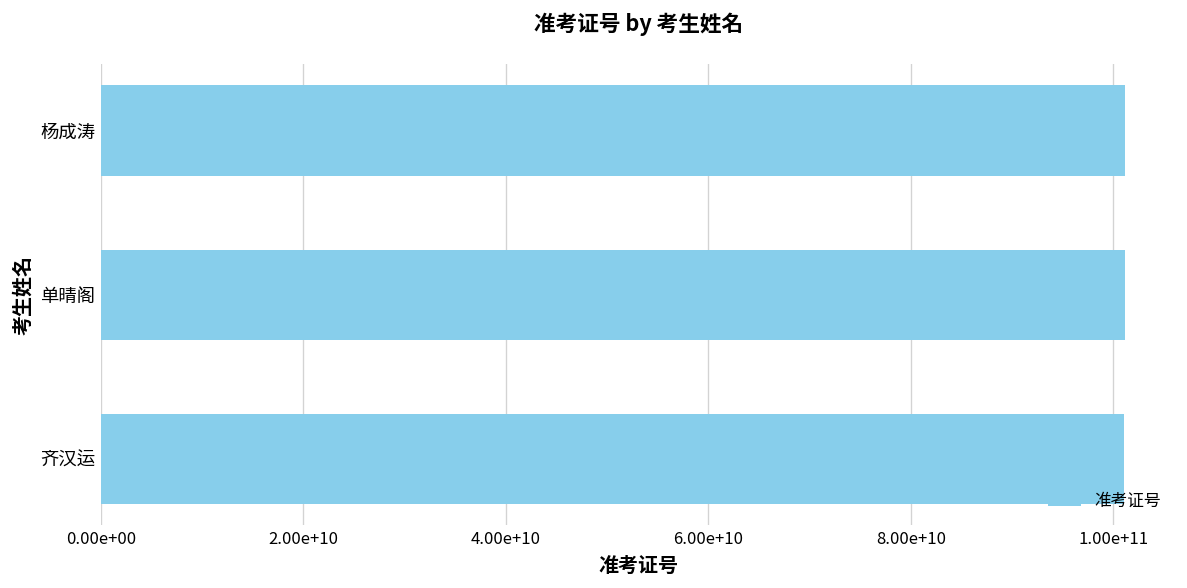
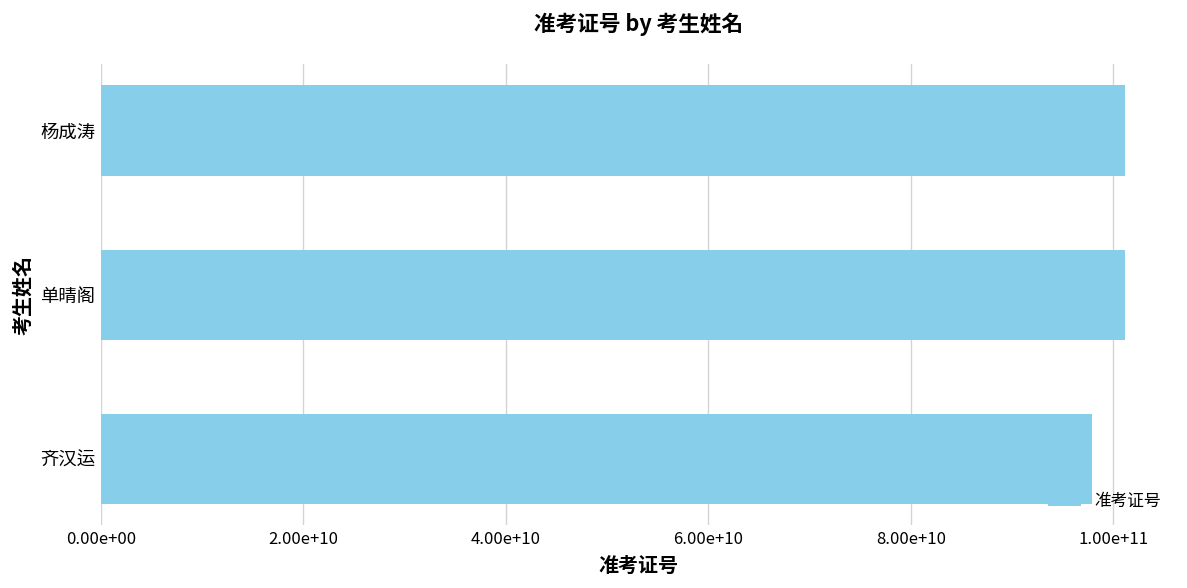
  {
    "杨成涛": 101000000000,
    "单晴阁": 101000000000,
-   "齐汉运": 101000000000
+   "齐汉运": 98000000000
  }
